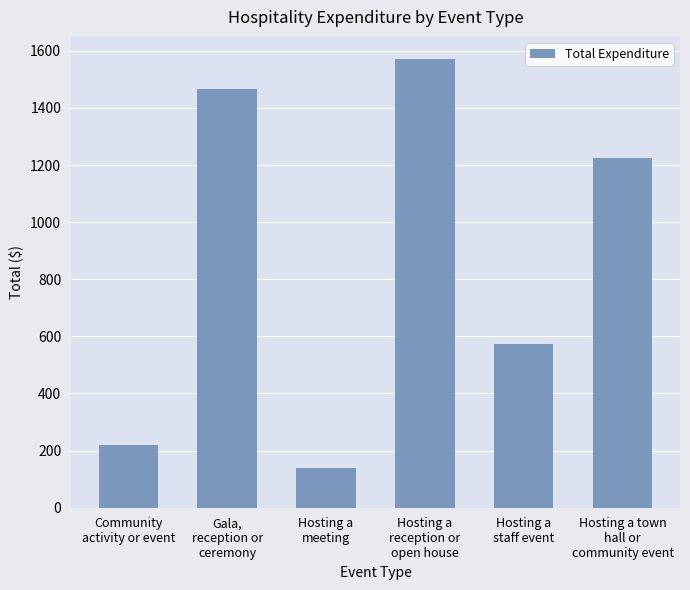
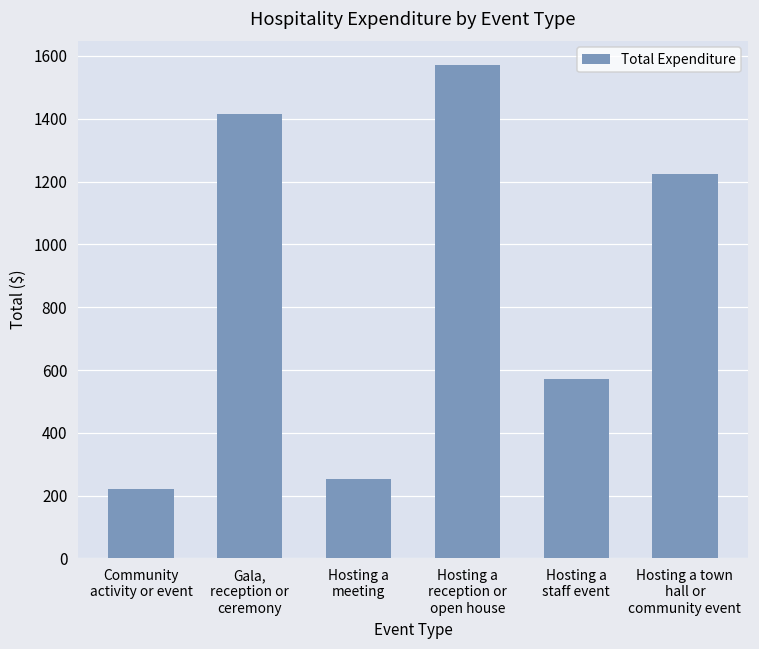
  {
    "Community activity or event": 220,
-   "Gala, reception or ceremony": 1460,
-   "Hosting a meeting": 140,
+   "Gala, reception or ceremony": 1420,
+   "Hosting a meeting": 250,
    "Hosting a reception or open house": 1570,
    "Hosting a staff event": 570,
    "Hosting a town hall or community event": 1230
  }
